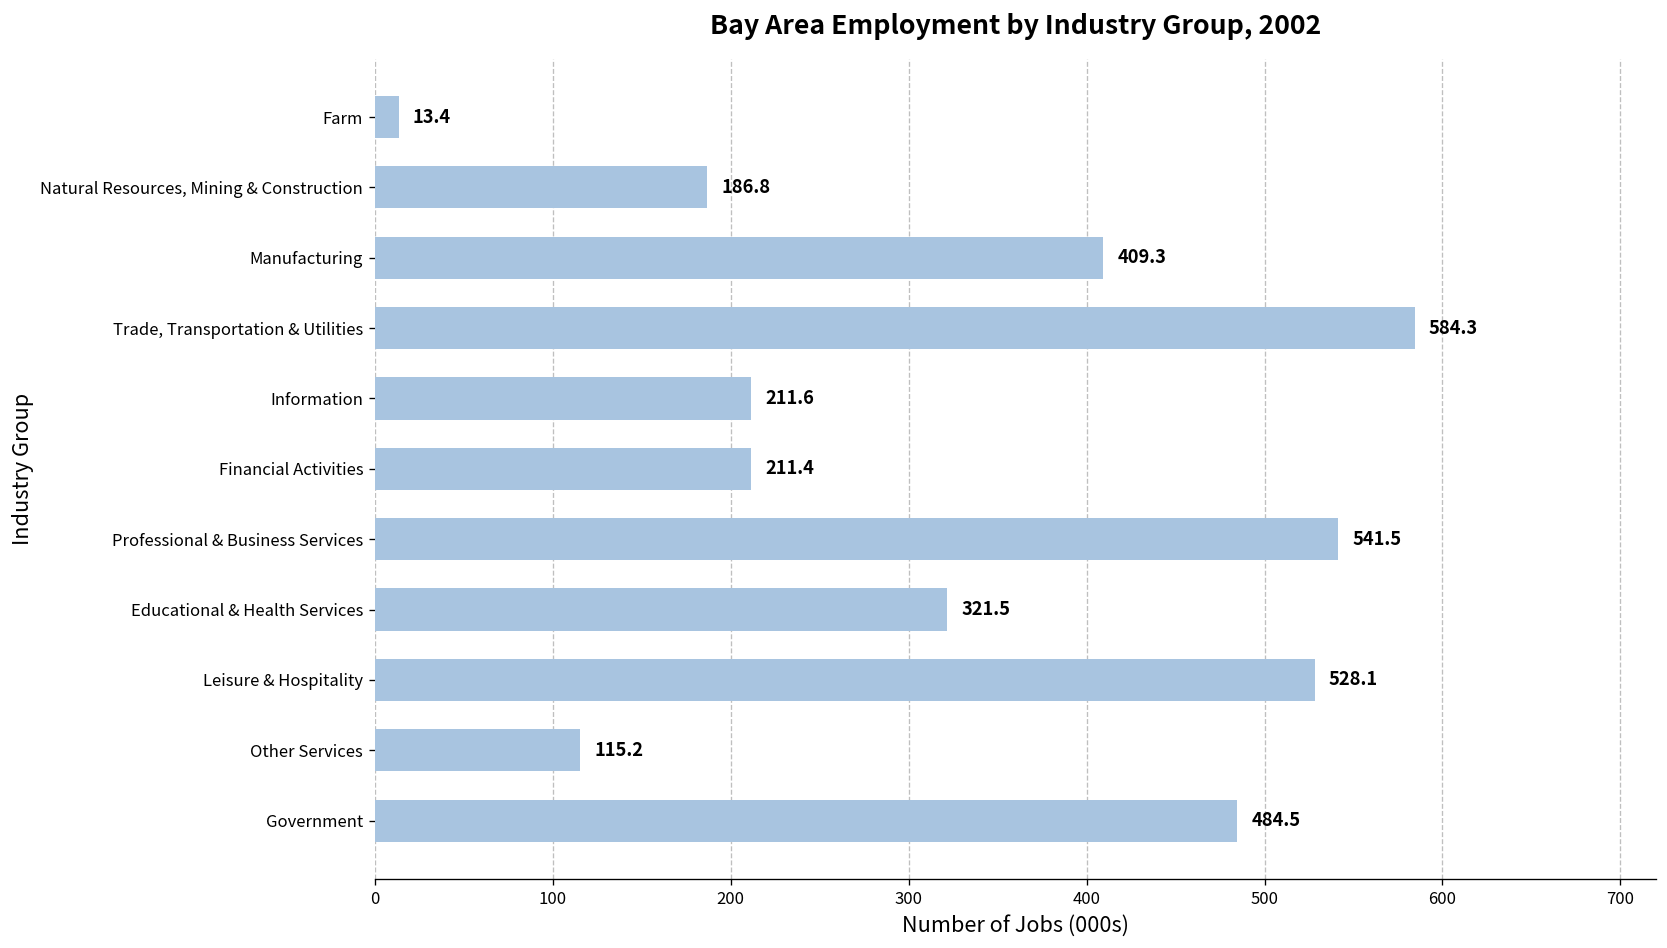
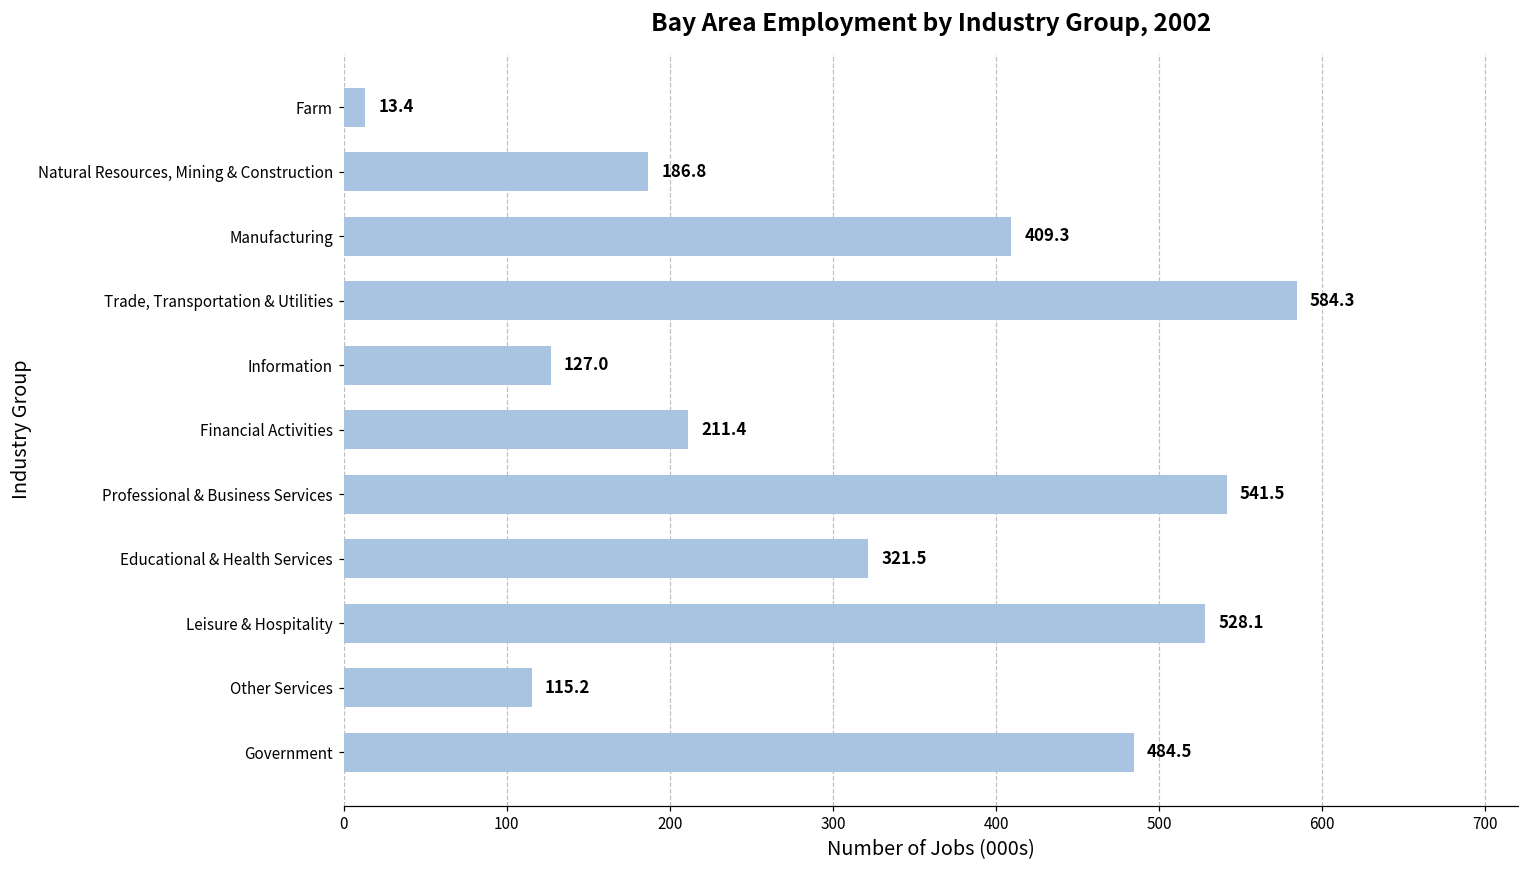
  {
    "Farm": 13.4,
    "Natural Resources, Mining & Construction": 186.8,
    "Manufacturing": 409.3,
    "Trade, Transportation & Utilities": 584.3,
-   "Information": 211.6,
+   "Information": 127.0,
    "Financial Activities": 211.4,
    "Professional & Business Services": 541.5,
    "Educational & Health Services": 321.5,
    "Leisure & Hospitality": 528.1,
    "Other Services": 115.2,
    "Government": 484.5
  }
